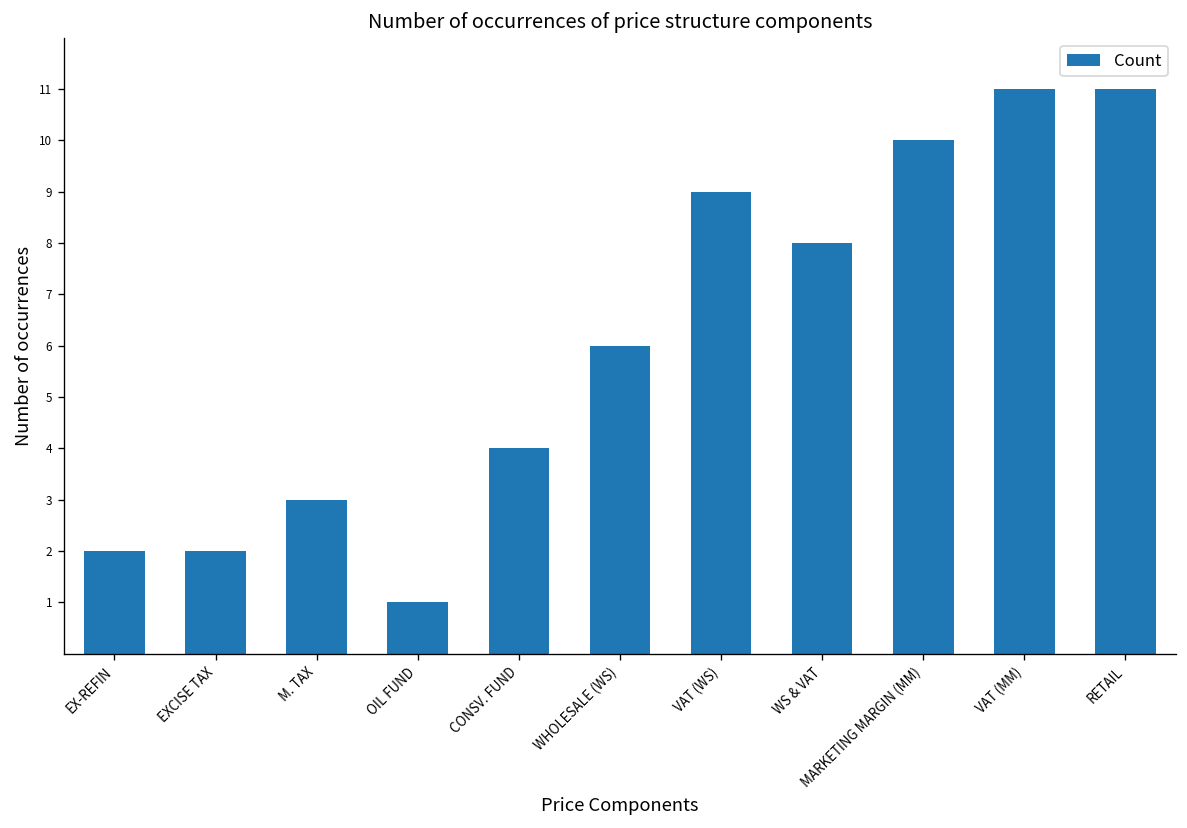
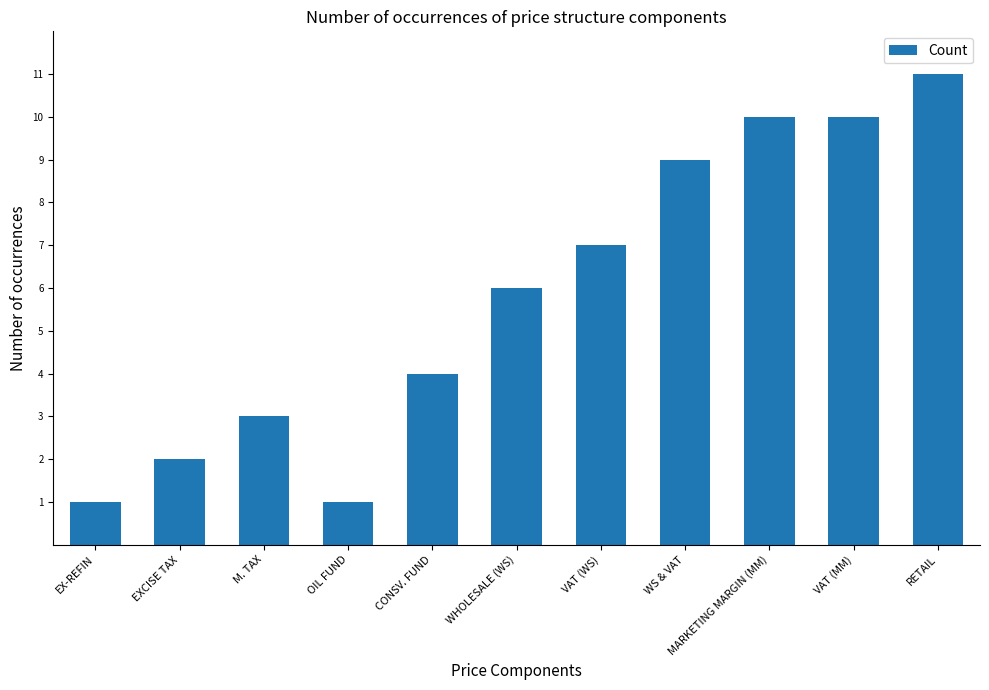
  {
-   "EX-REFIN": 2,
+   "EX-REFIN": 1,
    "EXCISE TAX": 2,
    "M. TAX": 3,
    "OIL FUND": 1,
    "CONSV. FUND": 4,
    "WHOLESALE (WS)": 6,
-   "VAT (WS)": 9,
-   "WS & VAT": 8,
+   "VAT (WS)": 7,
+   "WS & VAT": 9,
    "MARKETING MARGIN (MM)": 10,
-   "VAT (MM)": 11,
+   "VAT (MM)": 10,
    "RETAIL": 11
  }
